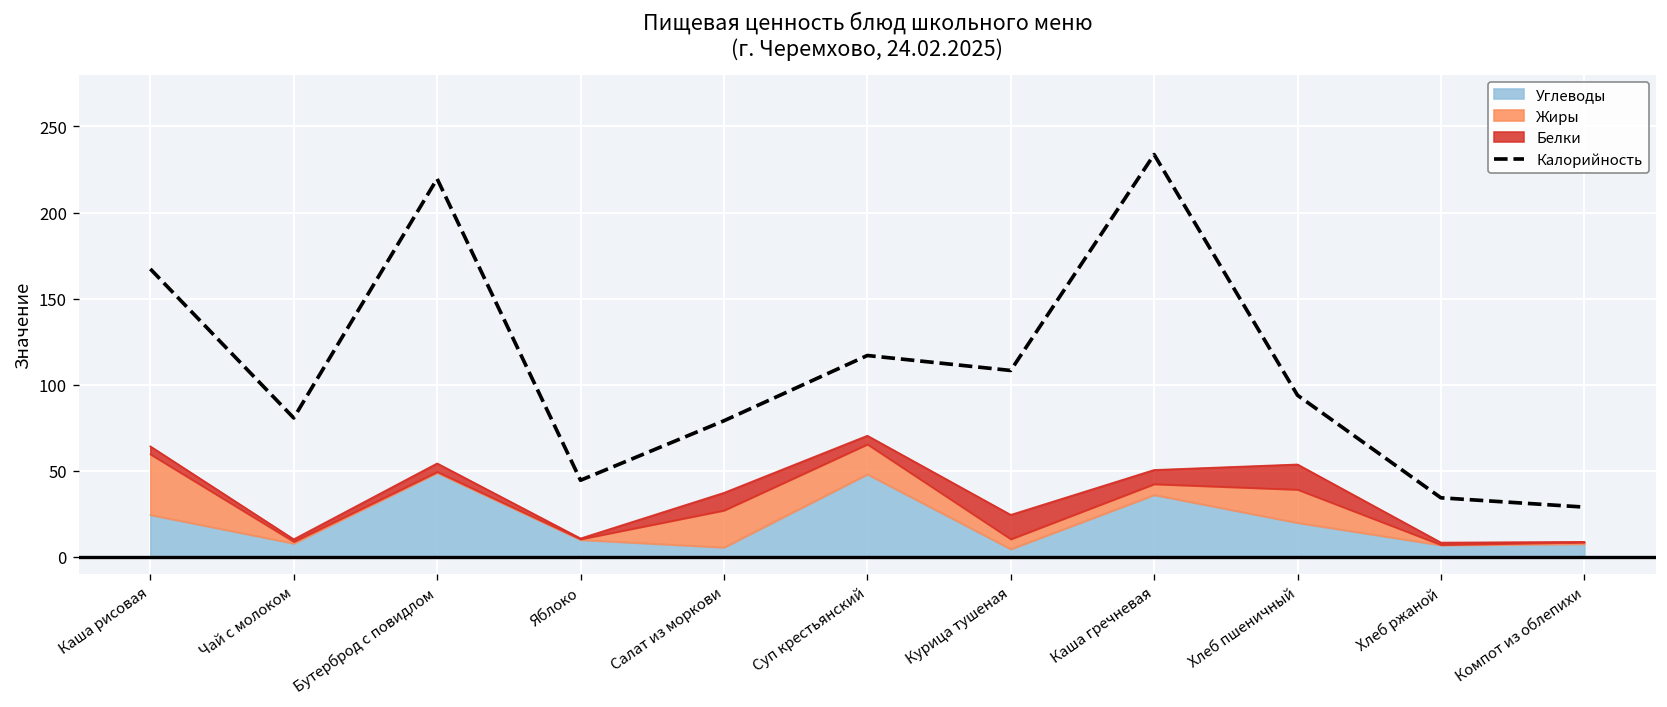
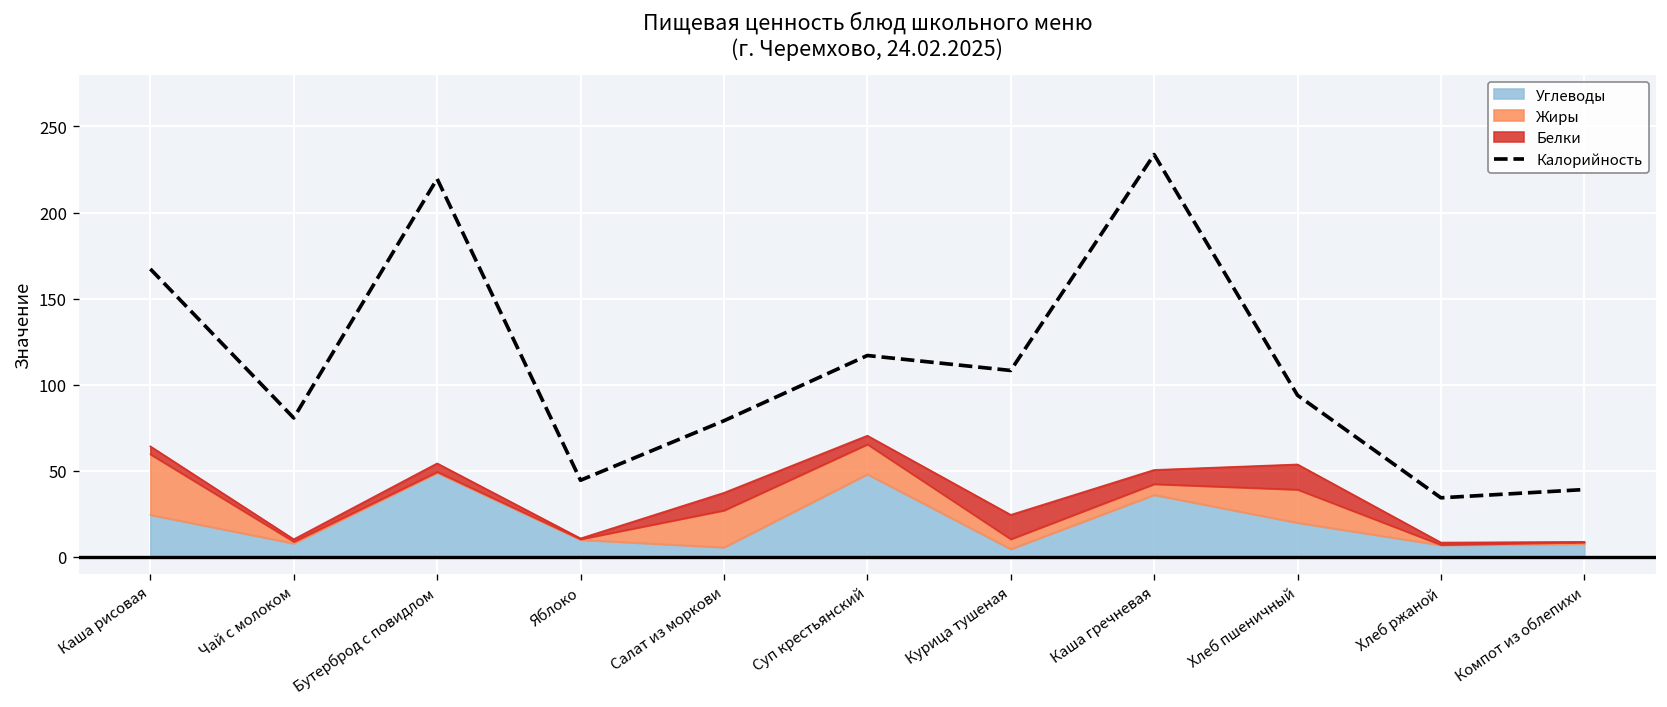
  {
    "Углеводы": {
      "Каша рисовая": 24,
      "Салат из моркови": 5,
      "Суп крестьянский": 48,
      "Курица тушеная": 4,
      "Каша гречневая": 36,
      "Хлеб пшеничный": 20
    },
    "Жиры": {
      "Каша рисовая": 60,
      "Салат из моркови": 27,
      "Суп крестьянский": 65,
      "Курица тушеная": 10,
      "Каша гречневая": 42,
      "Хлеб пшеничный": 39
    },
    "Белки": {
      "Каша рисовая": 64,
      "Бутерброд с повидлом": 54,
      "Салат из моркови": 37,
      "Суп крестьянский": 70,
      "Курица тушеная": 24,
      "Каша гречневая": 50,
      "Хлеб пшеничный": 54
    },
    "Калорийность": {
      "Каша рисовая": 167,
      "Чай с молоком": 81,
      "Бутерброд с повидлом": 220,
      "Яблоко": 44,
      "Салат из моркови": 79,
      "Суп крестьянский": 117,
      "Курица тушеная": 108,
      "Каша гречневая": 234,
      "Хлеб пшеничный": 94,
      "Хлеб ржаной": 34,
-     "Компот из облепихи": 29
+     "Компот из облепихи": 39
    }
  }
